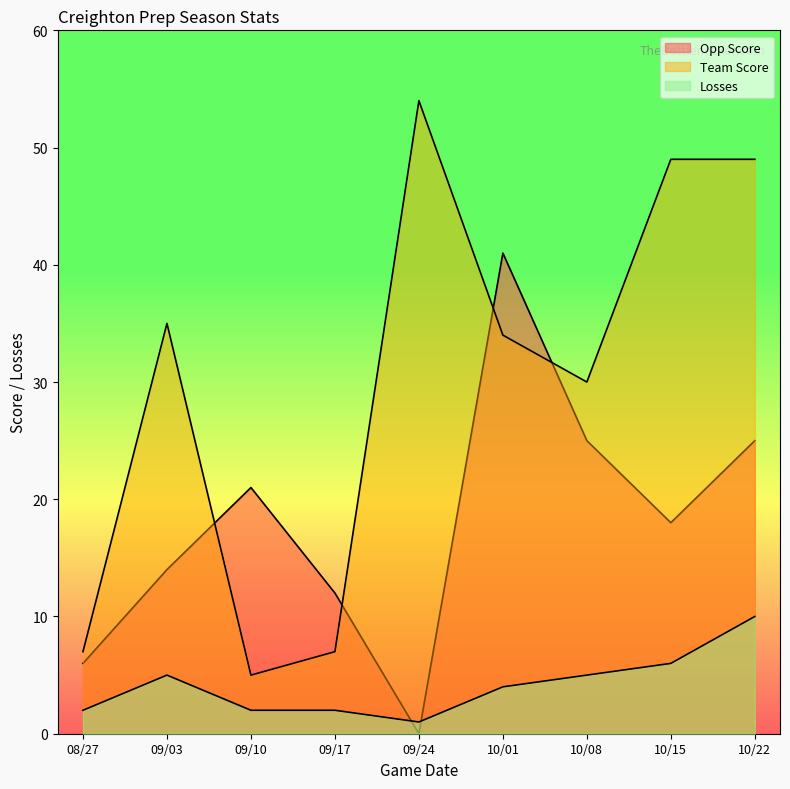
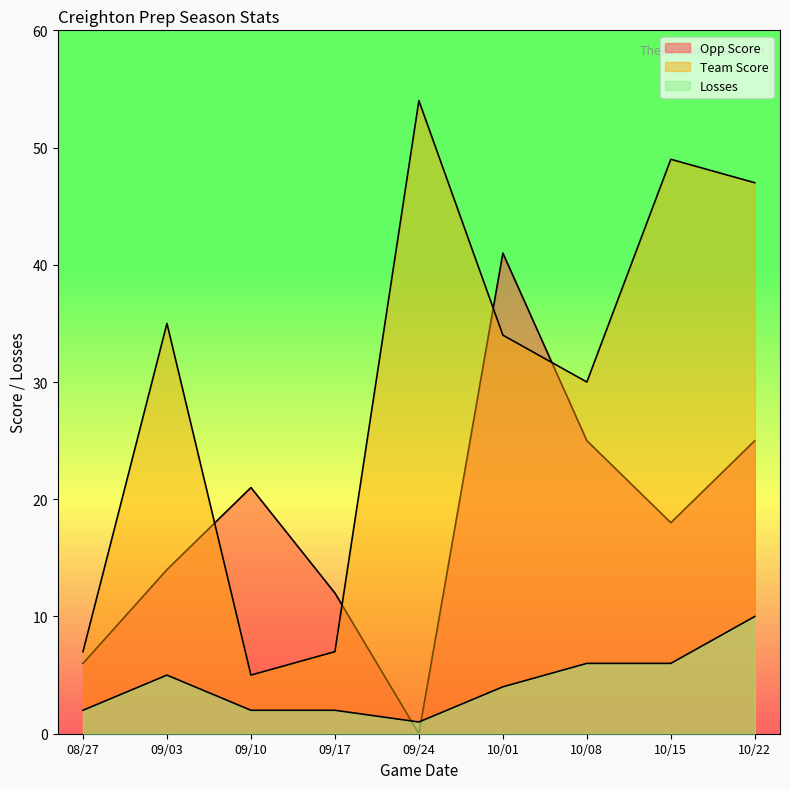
  {
    "Opp Score": {
      "08/27": 6,
      "09/03": 14,
      "09/10": 21,
      "09/17": 12,
      "09/24": 0,
      "10/01": 41,
      "10/08": 25,
      "10/15": 18,
      "10/22": 25
    },
    "Team Score": {
      "08/27": 7,
      "09/03": 35,
      "09/10": 5,
      "09/17": 7,
      "09/24": 54,
      "10/01": 34,
      "10/08": 30,
      "10/15": 49,
-     "10/22": 49
+     "10/22": 47
    },
    "Losses": {
      "08/27": 2,
      "09/03": 5,
      "09/10": 2,
      "09/17": 2,
      "09/24": 1,
      "10/01": 4,
-     "10/08": 5,
+     "10/08": 6,
      "10/15": 6,
      "10/22": 10
    }
  }
